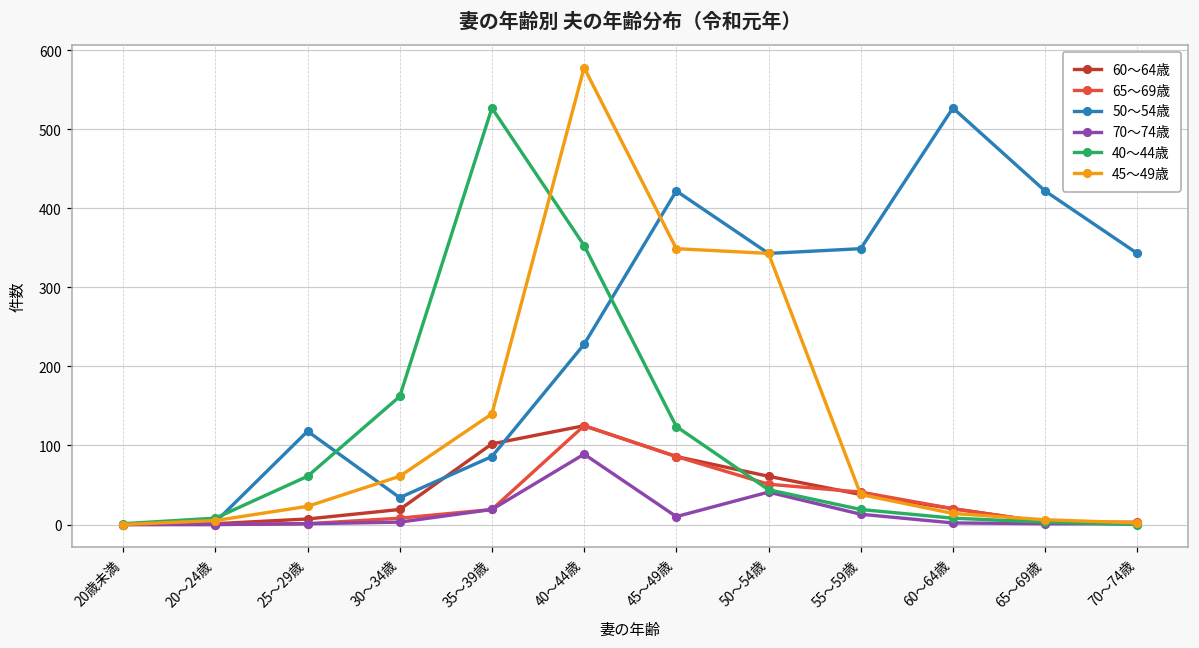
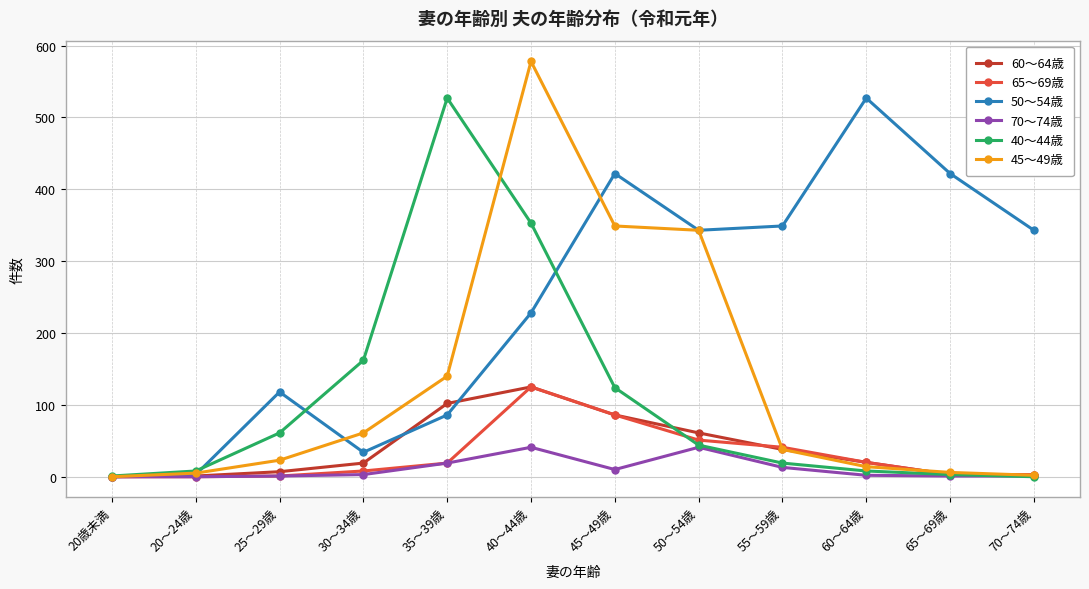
  {
    "50～54歳": {
      "25～29歳": 120,
      "30～34歳": 30,
      "35～39歳": 90,
      "40～44歳": 230,
      "45～49歳": 420,
      "55～59歳": 350,
      "60～64歳": 530,
      "65～69歳": 420,
      "70～74歳": 340
    },
    "70～74歳": {
      "30～34歳": 0,
-     "40～44歳": 90,
+     "40～44歳": 40,
      "45～49歳": 10,
      "55～59歳": 10,
      "60～64歳": 0
    },
    "40～44歳": {
      "25～29歳": 60,
      "30～34歳": 160,
      "35～39歳": 530,
      "40～44歳": 350,
      "45～49歳": 120,
      "55～59歳": 20,
      "60～64歳": 10
    },
    "45～49歳": {
      "25～29歳": 20,
      "30～34歳": 60,
      "35～39歳": 140,
      "40～44歳": 580,
      "45～49歳": 350,
      "60～64歳": 10
    }
  }
